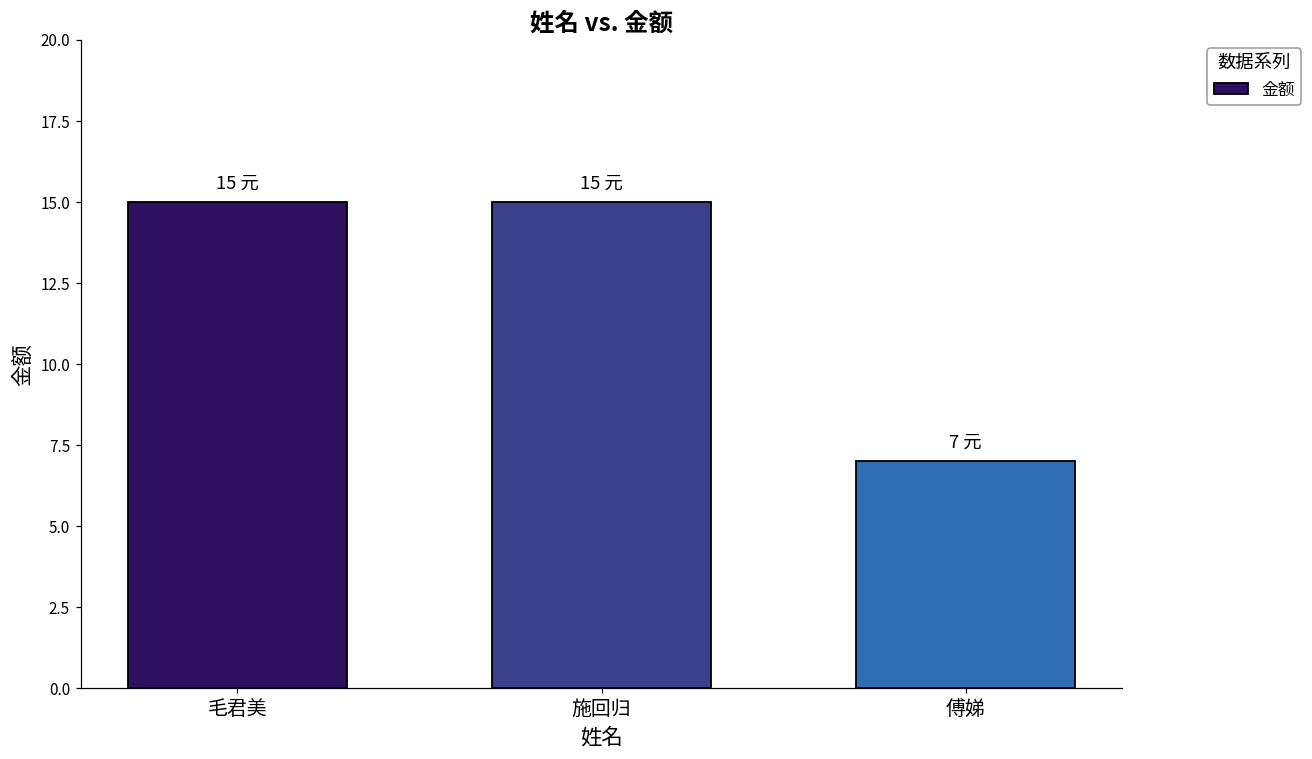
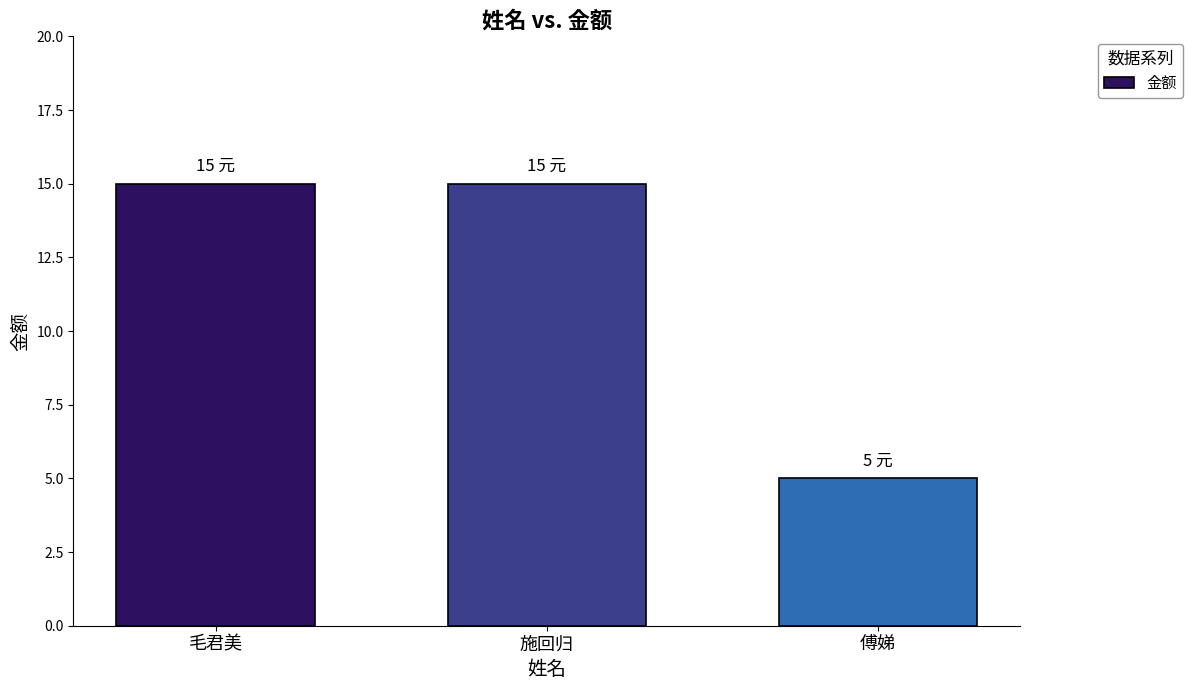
  {
    "毛君美": 15,
    "施回归": 15,
-   "傅娣": 7
+   "傅娣": 5
  }
